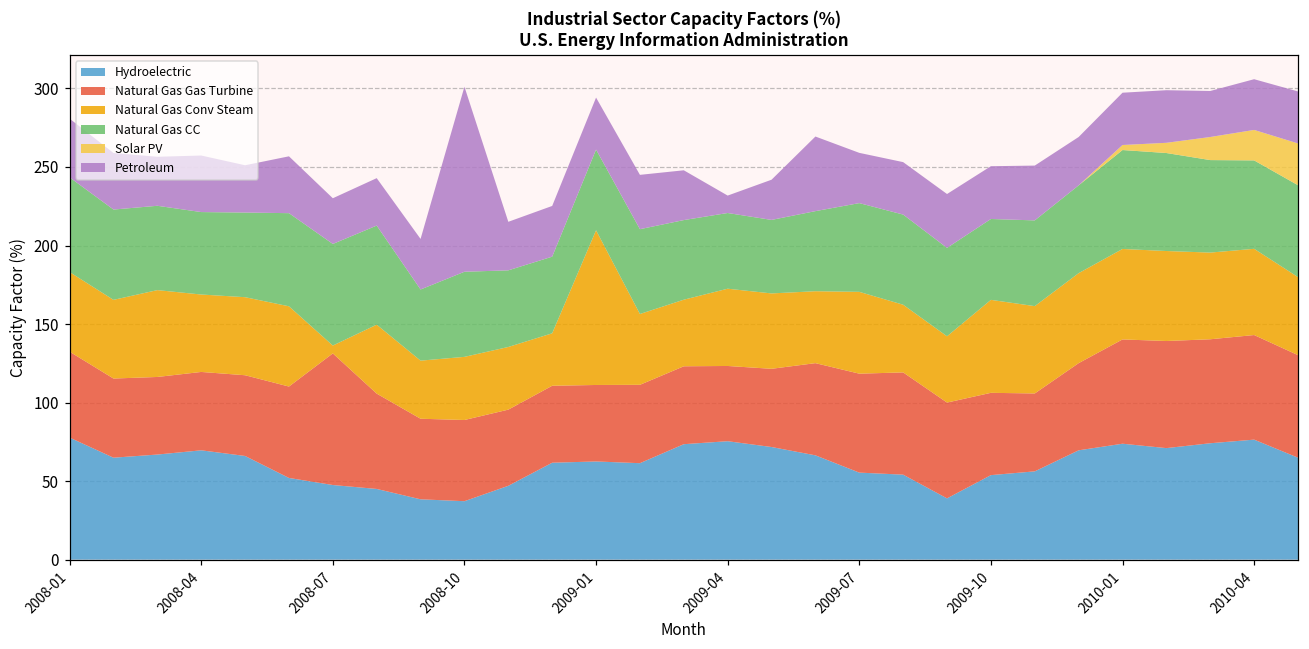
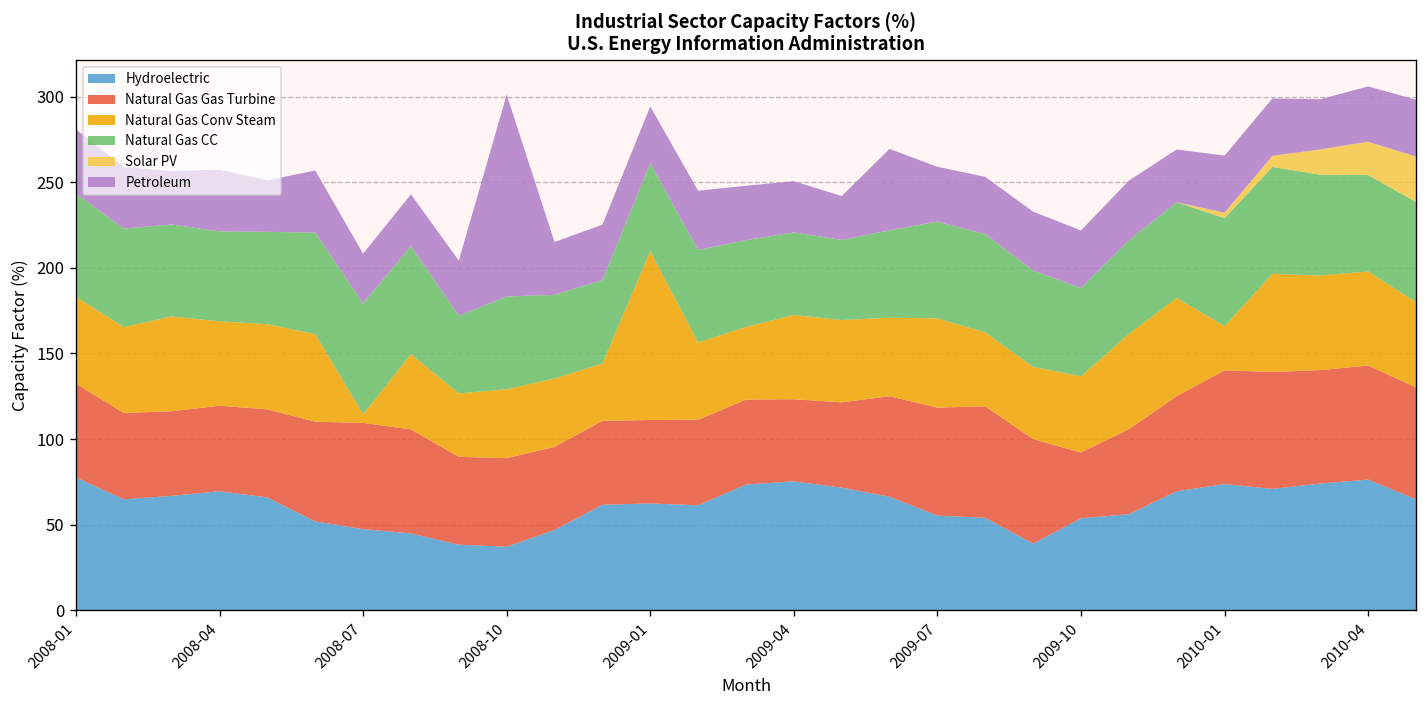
  {
    "Hydroelectric": {
      "2008-01": 78,
      "2008-04": 70,
      "2008-07": 48,
      "2008-10": 37,
      "2009-01": 63,
      "2009-04": 75,
      "2009-07": 55,
      "2009-10": 54,
      "2010-01": 74,
      "2010-04": 76
    },
    "Natural Gas Gas Turbine": {
      "2008-01": 55,
      "2008-04": 50,
-     "2008-07": 84,
+     "2008-07": 62,
      "2008-10": 52,
      "2009-01": 49,
      "2009-04": 48,
      "2009-07": 63,
-     "2009-10": 52,
+     "2009-10": 38,
      "2010-01": 66,
      "2010-04": 67
    },
    "Natural Gas Conv Steam": {
      "2008-01": 51,
      "2008-04": 49,
      "2008-07": 5,
      "2008-10": 40,
      "2009-01": 98,
      "2009-04": 49,
      "2009-07": 52,
-     "2009-10": 59,
-     "2010-01": 58,
+     "2009-10": 45,
+     "2010-01": 26,
      "2010-04": 55
    },
    "Natural Gas CC": {
      "2010-01": 63,
      "2010-04": 56
    },
    "Solar PV": {
      "2010-01": 3,
      "2010-04": 19
    },
    "Petroleum": {
      "2008-01": 37,
      "2008-07": 29,
      "2008-10": 118,
      "2009-01": 33,
-     "2009-04": 11,
+     "2009-04": 30,
      "2009-07": 32,
      "2009-10": 34,
      "2010-01": 33,
      "2010-04": 32
    }
  }
